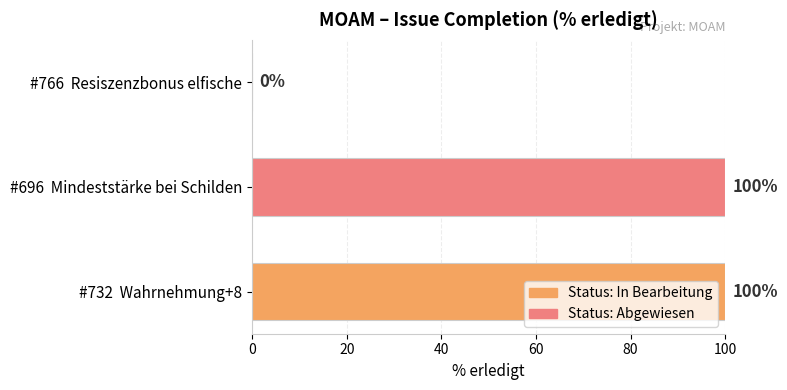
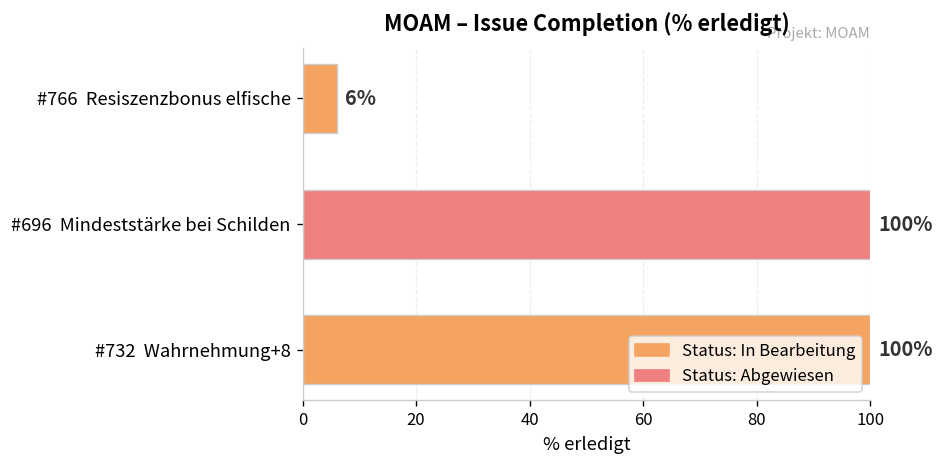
  {
-   "#766 Resiszenzbonus elfische": "0%",
+   "#766 Resiszenzbonus elfische": "6%",
    "#696 Mindeststärke bei Schilden": "100%",
    "#732 Wahrnehmung+8": "100%"
  }
